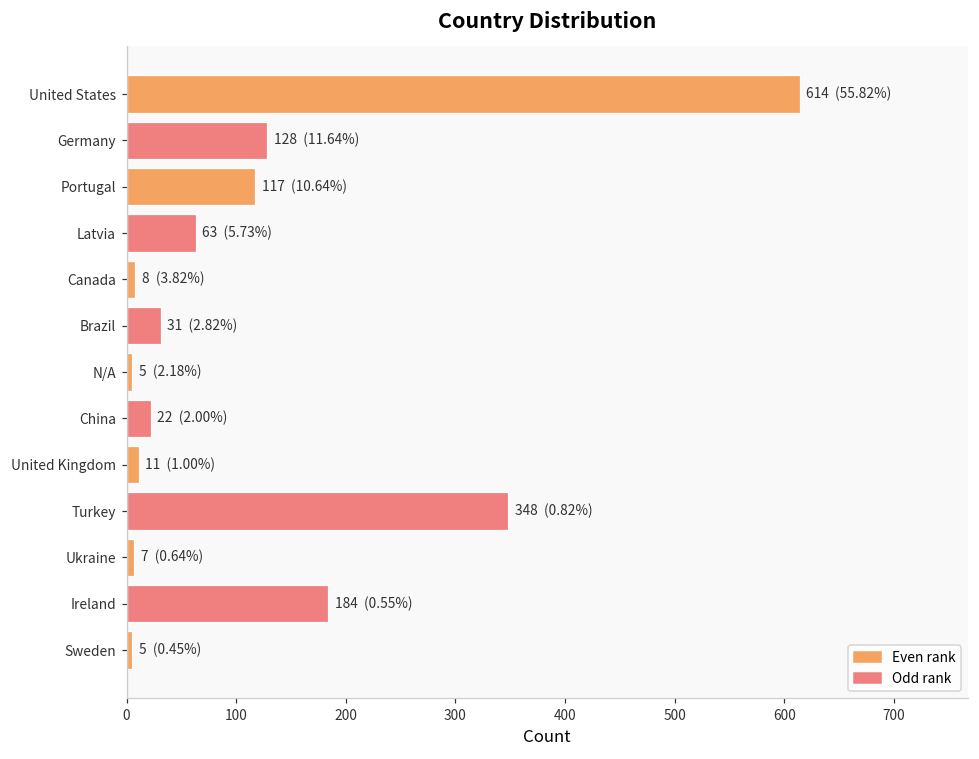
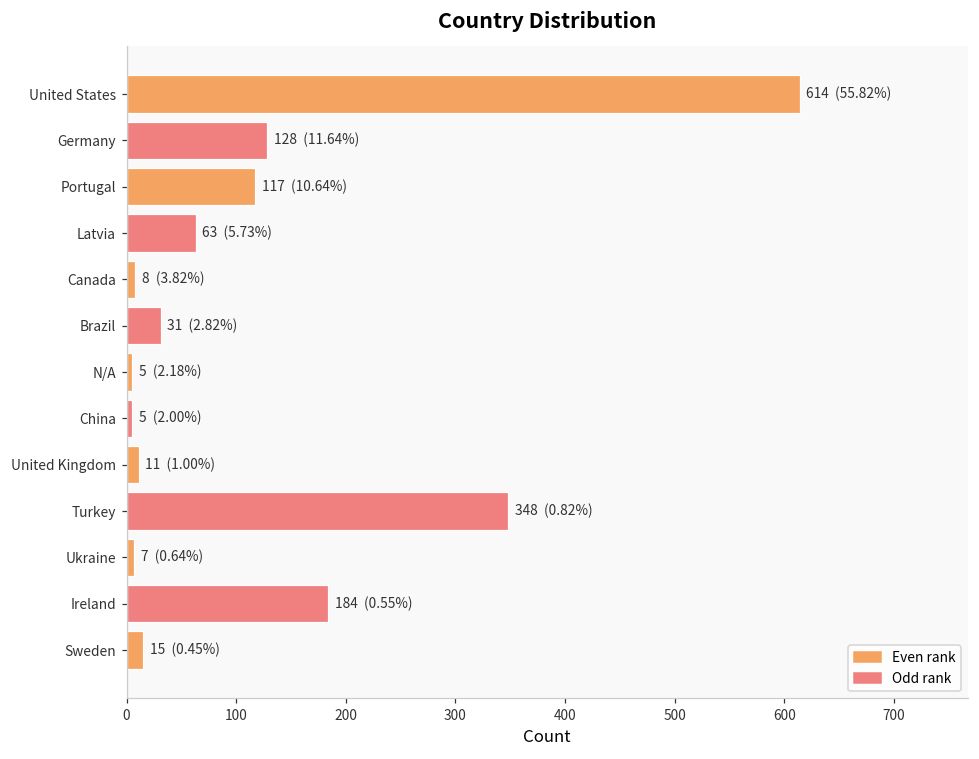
  {
    "United States": 614,
    "Germany": 128,
    "Portugal": 117,
    "Latvia": 63,
    "Canada": 8,
    "Brazil": 31,
    "N/A": 5,
-   "China": 22,
+   "China": 5,
    "United Kingdom": 11,
    "Turkey": 348,
    "Ukraine": 7,
    "Ireland": 184,
-   "Sweden": 5
+   "Sweden": 15
  }
